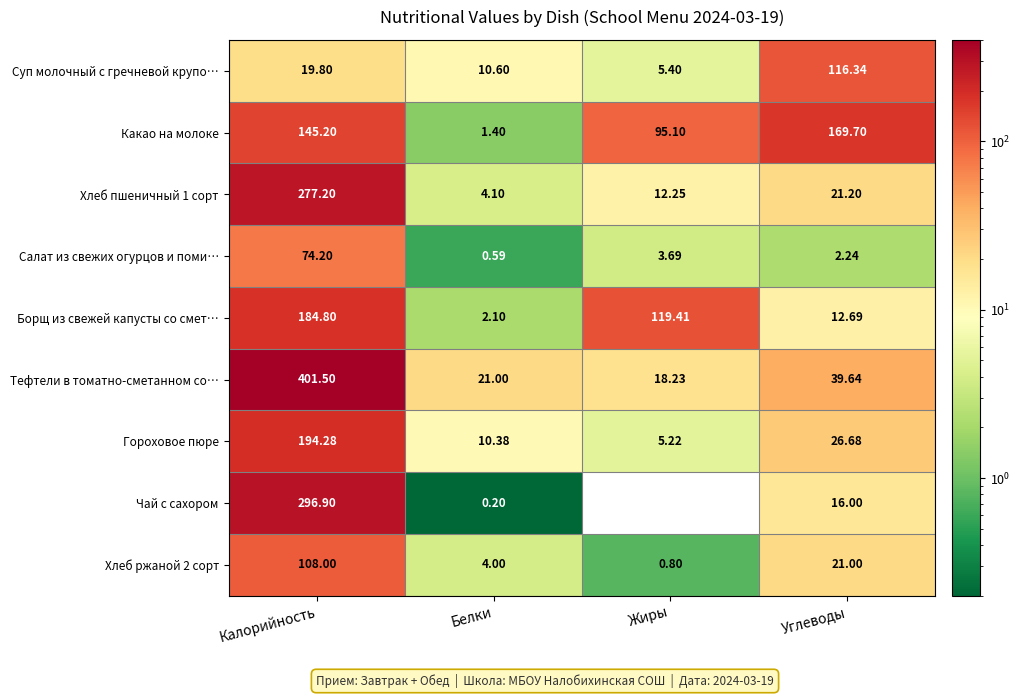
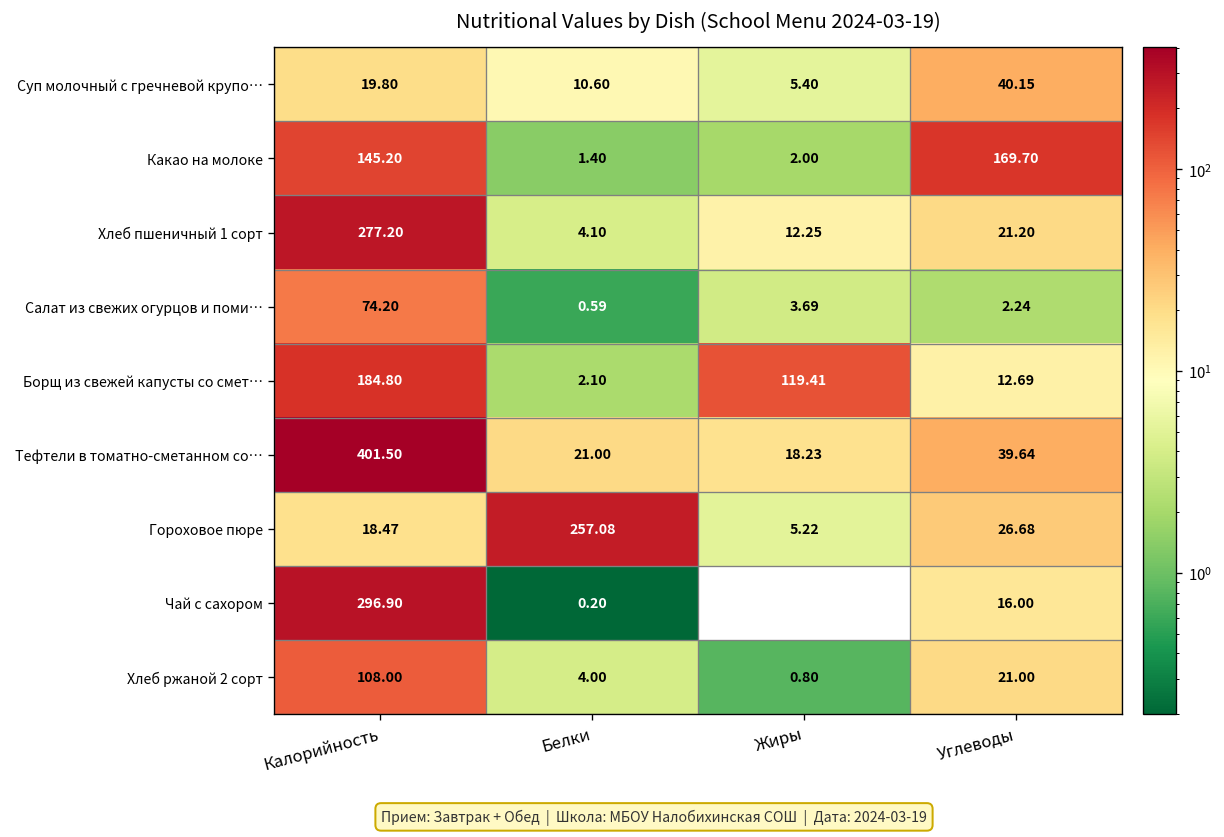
  {
    "Суп молочный с гречневой крупо…": {
-     "Углеводы": 116.34
+     "Углеводы": 40.15
    },
    "Какао на молоке": {
-     "Жиры": 95.10
+     "Жиры": 2.00
    },
    "Гороховое пюре": {
-     "Калорийность": 194.28,
-     "Белки": 10.38
+     "Калорийность": 18.47,
+     "Белки": 257.08
    }
  }
